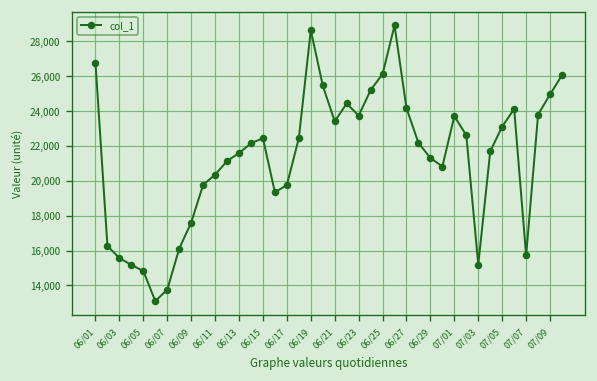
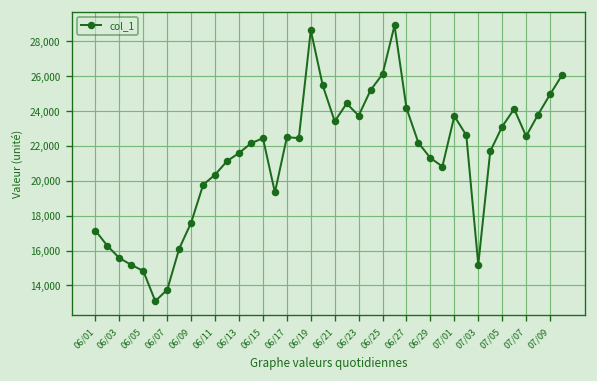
  {
-   "06/01": "26,800",
+   "06/01": "17,100",
    "06/03": "15,600",
    "06/05": "14,800",
    "06/07": "13,800",
    "06/09": "17,600",
    "06/11": "20,400",
    "06/13": "21,600",
    "06/15": "22,400",
-   "06/17": "19,800",
+   "06/17": "22,500",
    "06/19": "28,600",
    "06/21": "23,400",
    "06/23": "23,700",
    "06/25": "26,100",
    "06/27": "24,200",
    "06/29": "21,300",
    "07/01": "23,700",
    "07/03": "15,200",
    "07/05": "23,100",
-   "07/07": "15,700",
+   "07/07": "22,600",
    "07/09": "25,000"
  }
